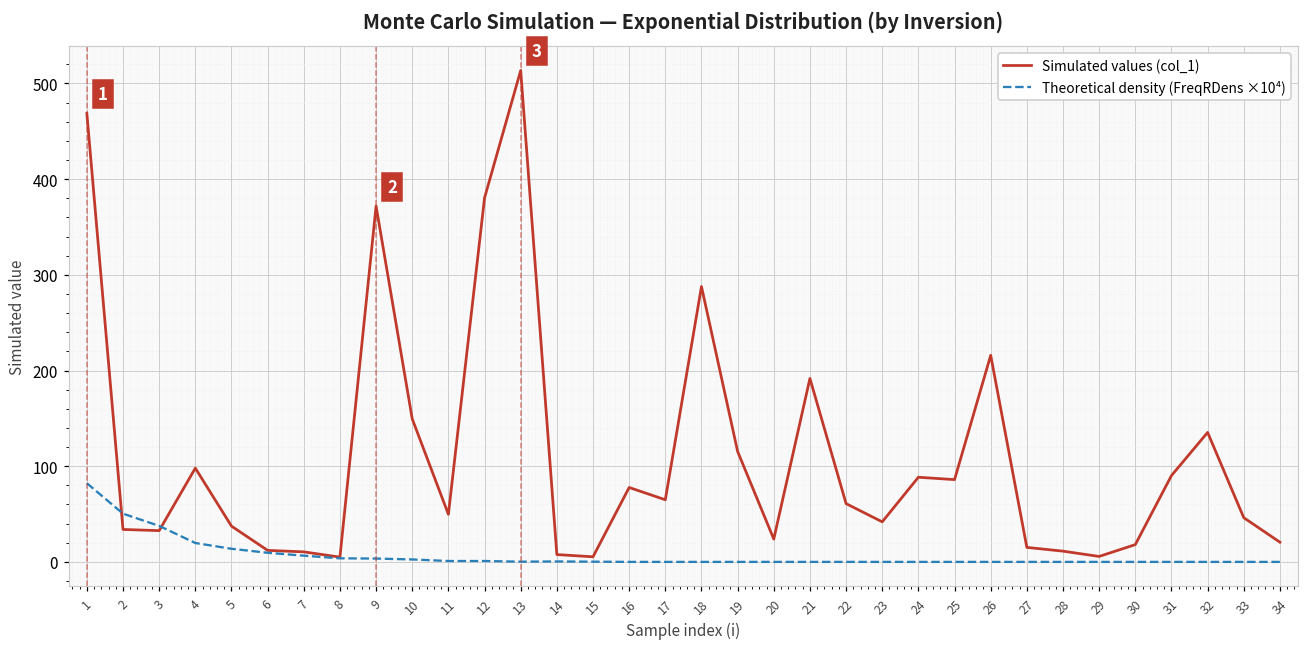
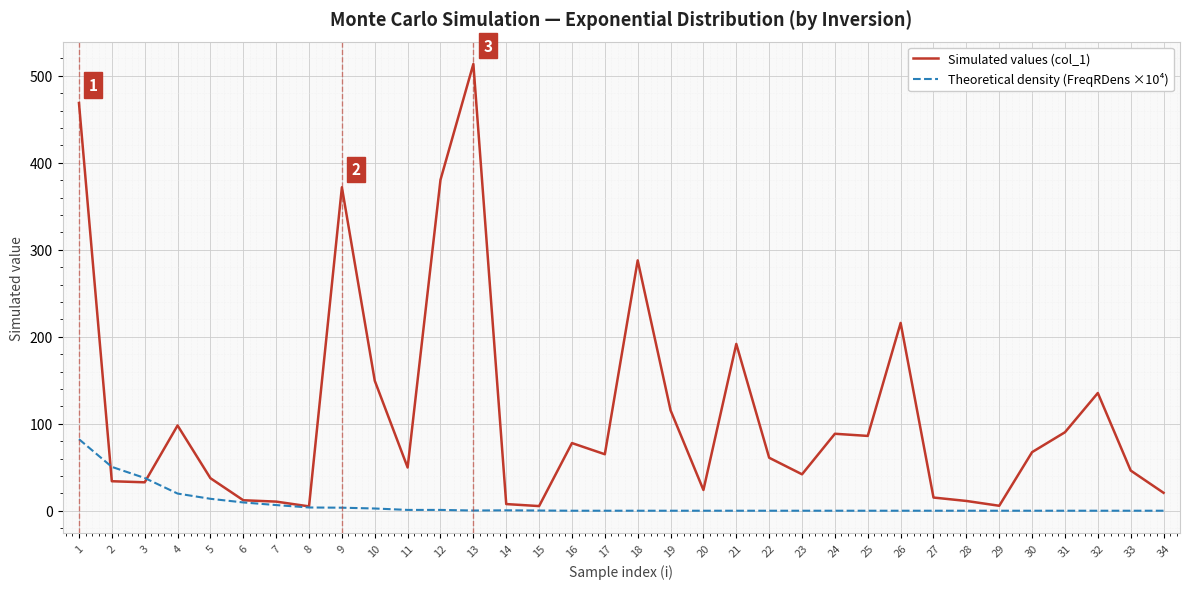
  {
    "Simulated values (col_1)": {
      "2": 30,
      "3": 30,
      "4": 100,
      "5": 40,
      "7": 10,
      "10": 150,
      "11": 50,
      "12": 380,
      "14": 10,
      "15": 10,
      "16": 80,
      "17": 60,
      "18": 290,
      "19": 120,
      "20": 20,
      "21": 190,
      "22": 60,
      "23": 40,
      "24": 90,
      "25": 90,
      "26": 220,
      "27": 20,
      "28": 10,
      "29": 10,
-     "30": 20,
+     "30": 70,
      "31": 90,
      "32": 140,
      "33": 50,
      "34": 20
    },
    "Theoretical density (FreqRDens ×10⁴)": {
      "1": 80,
      "2": 50,
      "3": 40,
      "4": 20,
      "5": 10,
      "7": 10,
      "9": 0,
      "10": 0,
      "11": 0,
      "12": 0,
      "13": 0,
      "14": 0,
      "15": 0,
      "16": 0,
      "17": 0,
      "18": 0,
      "19": 0,
      "20": 0,
      "21": 0,
      "22": 0,
      "23": 0,
      "24": 0,
      "25": 0,
      "26": 0,
      "27": 0,
      "28": 0,
      "29": 0,
      "30": 0,
      "31": 0,
      "32": 0,
      "33": 0,
      "34": 0
    }
  }
